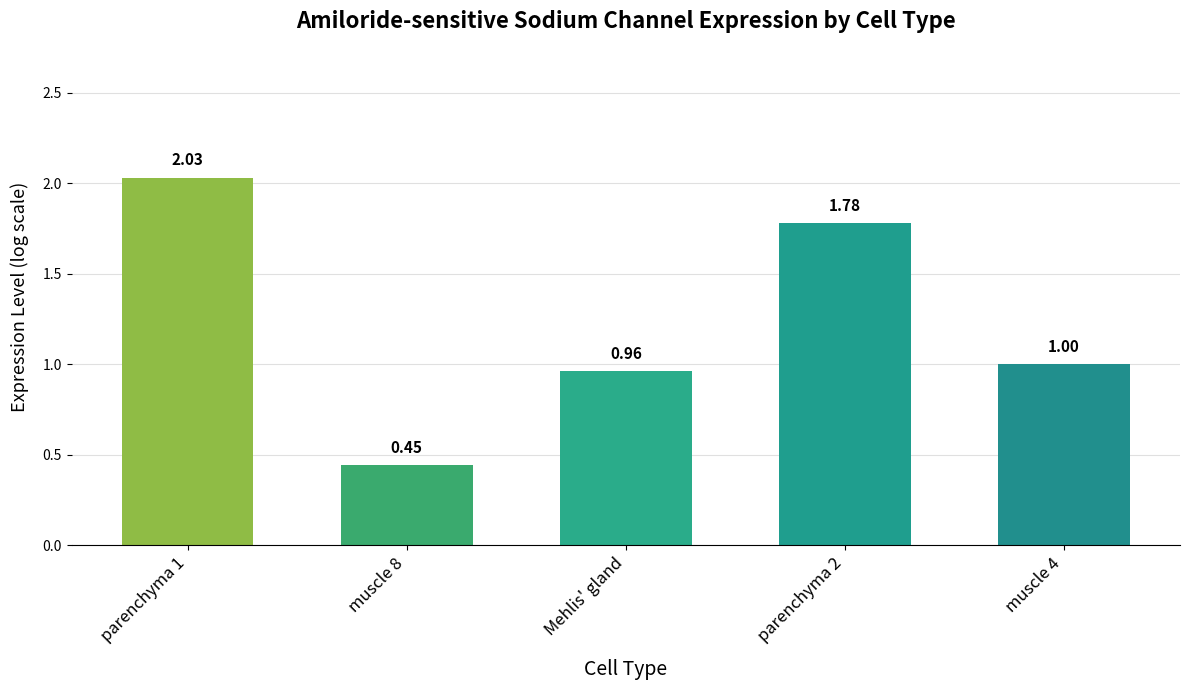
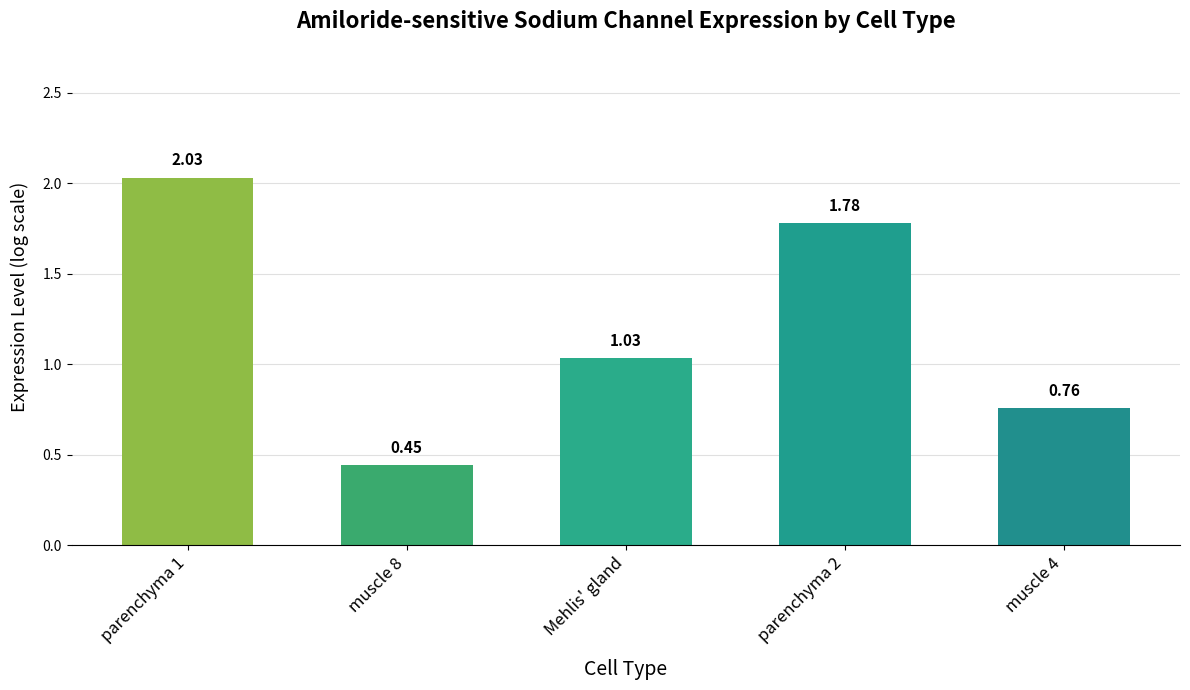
  {
    "parenchyma 1": 2.03,
    "muscle 8": 0.45,
-   "Mehlis' gland": 0.96,
+   "Mehlis' gland": 1.03,
    "parenchyma 2": 1.78,
-   "muscle 4": 1.00
+   "muscle 4": 0.76
  }
